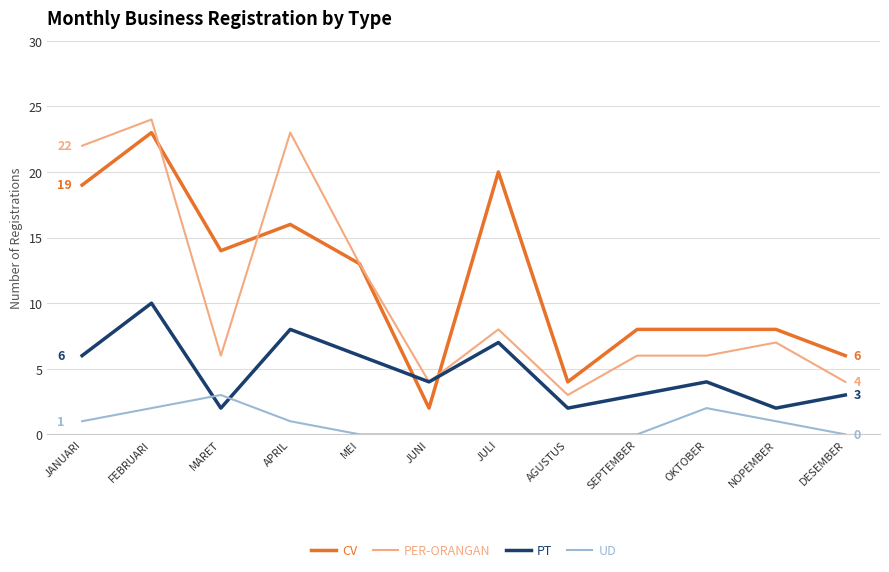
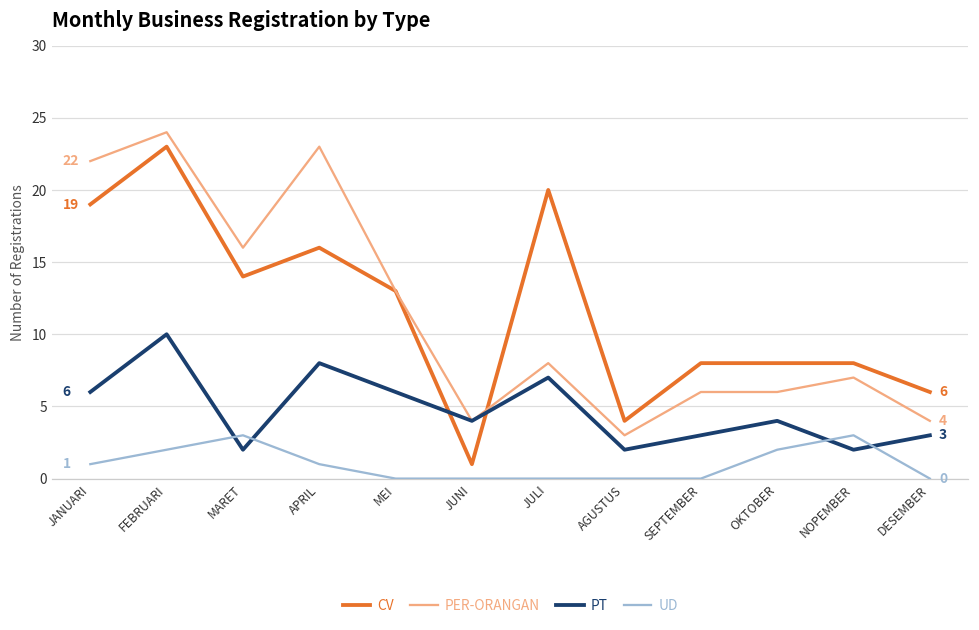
  {
    "CV": {
      "FEBRUARI": 23,
      "MARET": 14,
      "APRIL": 16,
-     "JUNI": 2,
+     "JUNI": 1,
      "JULI": 20,
      "AGUSTUS": 4,
      "SEPTEMBER": 8,
      "OKTOBER": 8,
      "NOPEMBER": 8
    },
    "PER-ORANGAN": {
      "FEBRUARI": 24,
-     "MARET": 6,
+     "MARET": 16,
      "APRIL": 23,
      "JULI": 8,
      "AGUSTUS": 3,
      "SEPTEMBER": 6,
      "OKTOBER": 6,
      "NOPEMBER": 7
    },
    "PT": {
      "JANUARI": 6,
      "DESEMBER": 3
    },
    "UD": {
      "FEBRUARI": 2,
      "MARET": 3,
      "APRIL": 1,
      "MEI": 0,
      "JUNI": 0,
      "JULI": 0,
      "AGUSTUS": 0,
      "SEPTEMBER": 0,
      "OKTOBER": 2,
-     "NOPEMBER": 1
+     "NOPEMBER": 3
    }
  }
